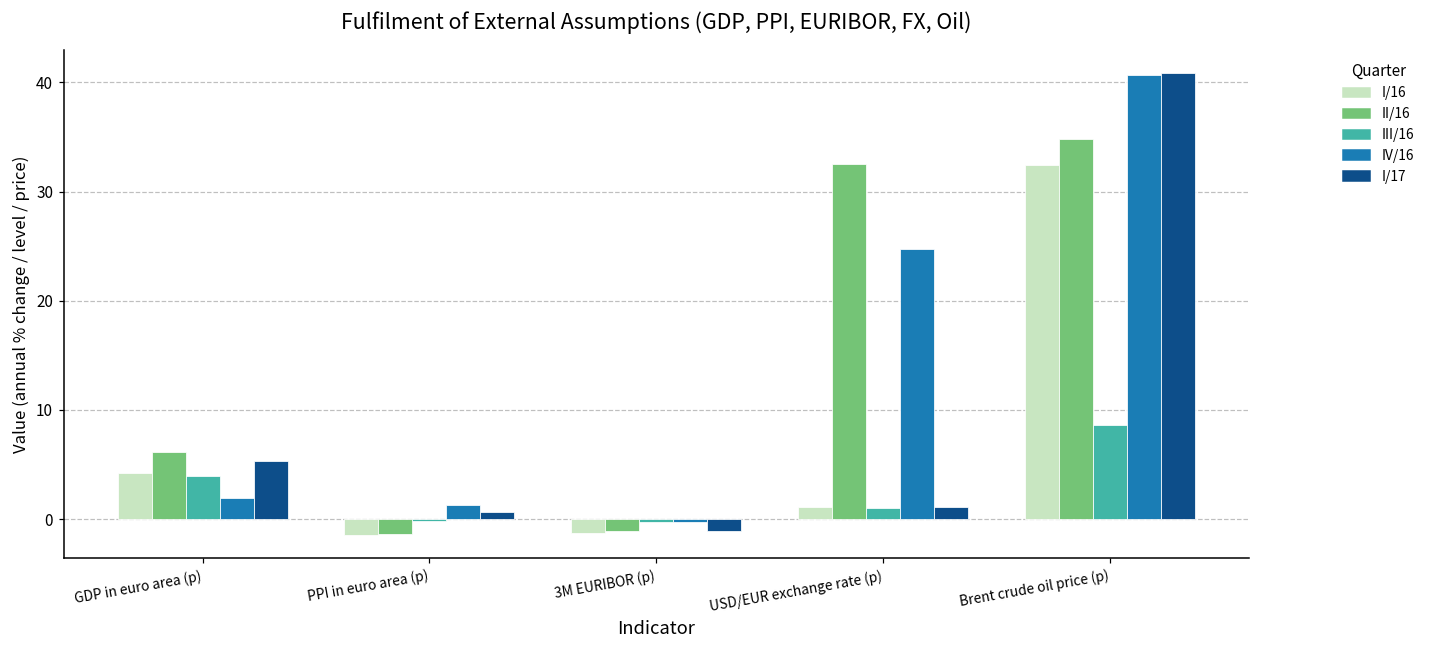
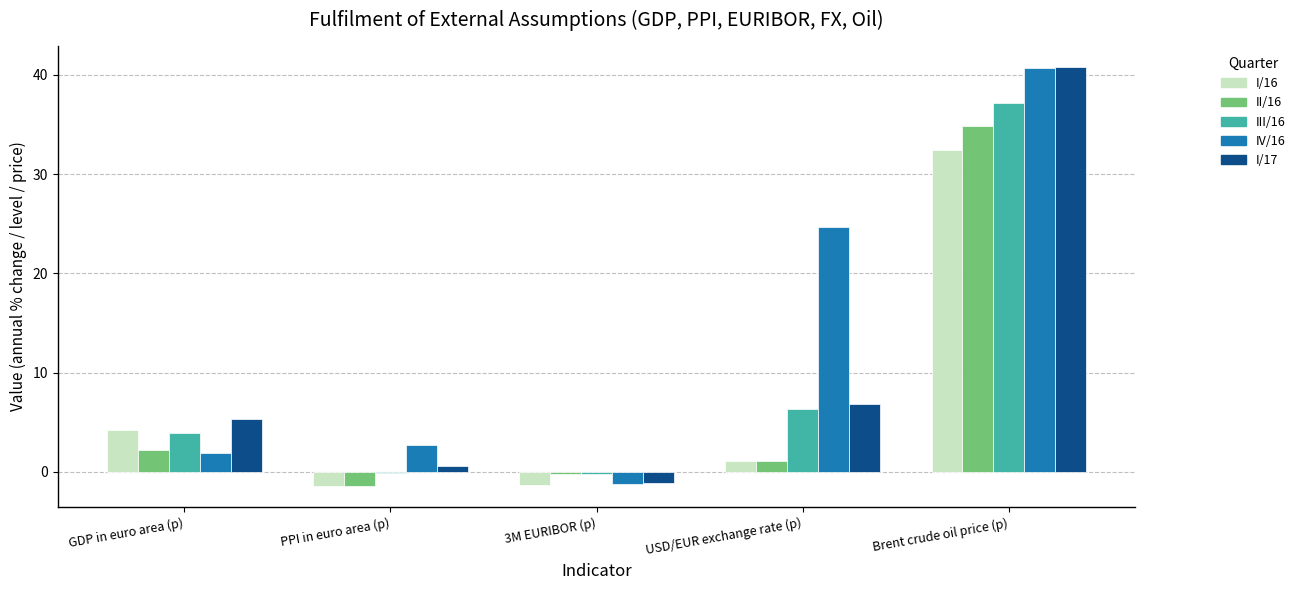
  {
    "I/16": {
      "GDP in euro area (p)": 4,
      "PPI in euro area (p)": -1,
      "3M EURIBOR (p)": -1,
      "USD/EUR exchange rate (p)": 1,
      "Brent crude oil price (p)": 32
    },
    "II/16": {
-     "GDP in euro area (p)": 6,
+     "GDP in euro area (p)": 2,
      "PPI in euro area (p)": -1,
-     "3M EURIBOR (p)": -1,
-     "USD/EUR exchange rate (p)": 33,
+     "3M EURIBOR (p)": 0,
+     "USD/EUR exchange rate (p)": 1,
      "Brent crude oil price (p)": 35
    },
    "III/16": {
      "GDP in euro area (p)": 4,
-     "USD/EUR exchange rate (p)": 1,
-     "Brent crude oil price (p)": 9
+     "USD/EUR exchange rate (p)": 6,
+     "Brent crude oil price (p)": 37
    },
    "IV/16": {
      "GDP in euro area (p)": 2,
-     "PPI in euro area (p)": 1,
-     "3M EURIBOR (p)": 0,
+     "PPI in euro area (p)": 3,
+     "3M EURIBOR (p)": -1,
      "USD/EUR exchange rate (p)": 25,
      "Brent crude oil price (p)": 41
    },
    "I/17": {
      "GDP in euro area (p)": 5,
      "PPI in euro area (p)": 1,
      "3M EURIBOR (p)": -1,
-     "USD/EUR exchange rate (p)": 1,
+     "USD/EUR exchange rate (p)": 7,
      "Brent crude oil price (p)": 41
    }
  }
